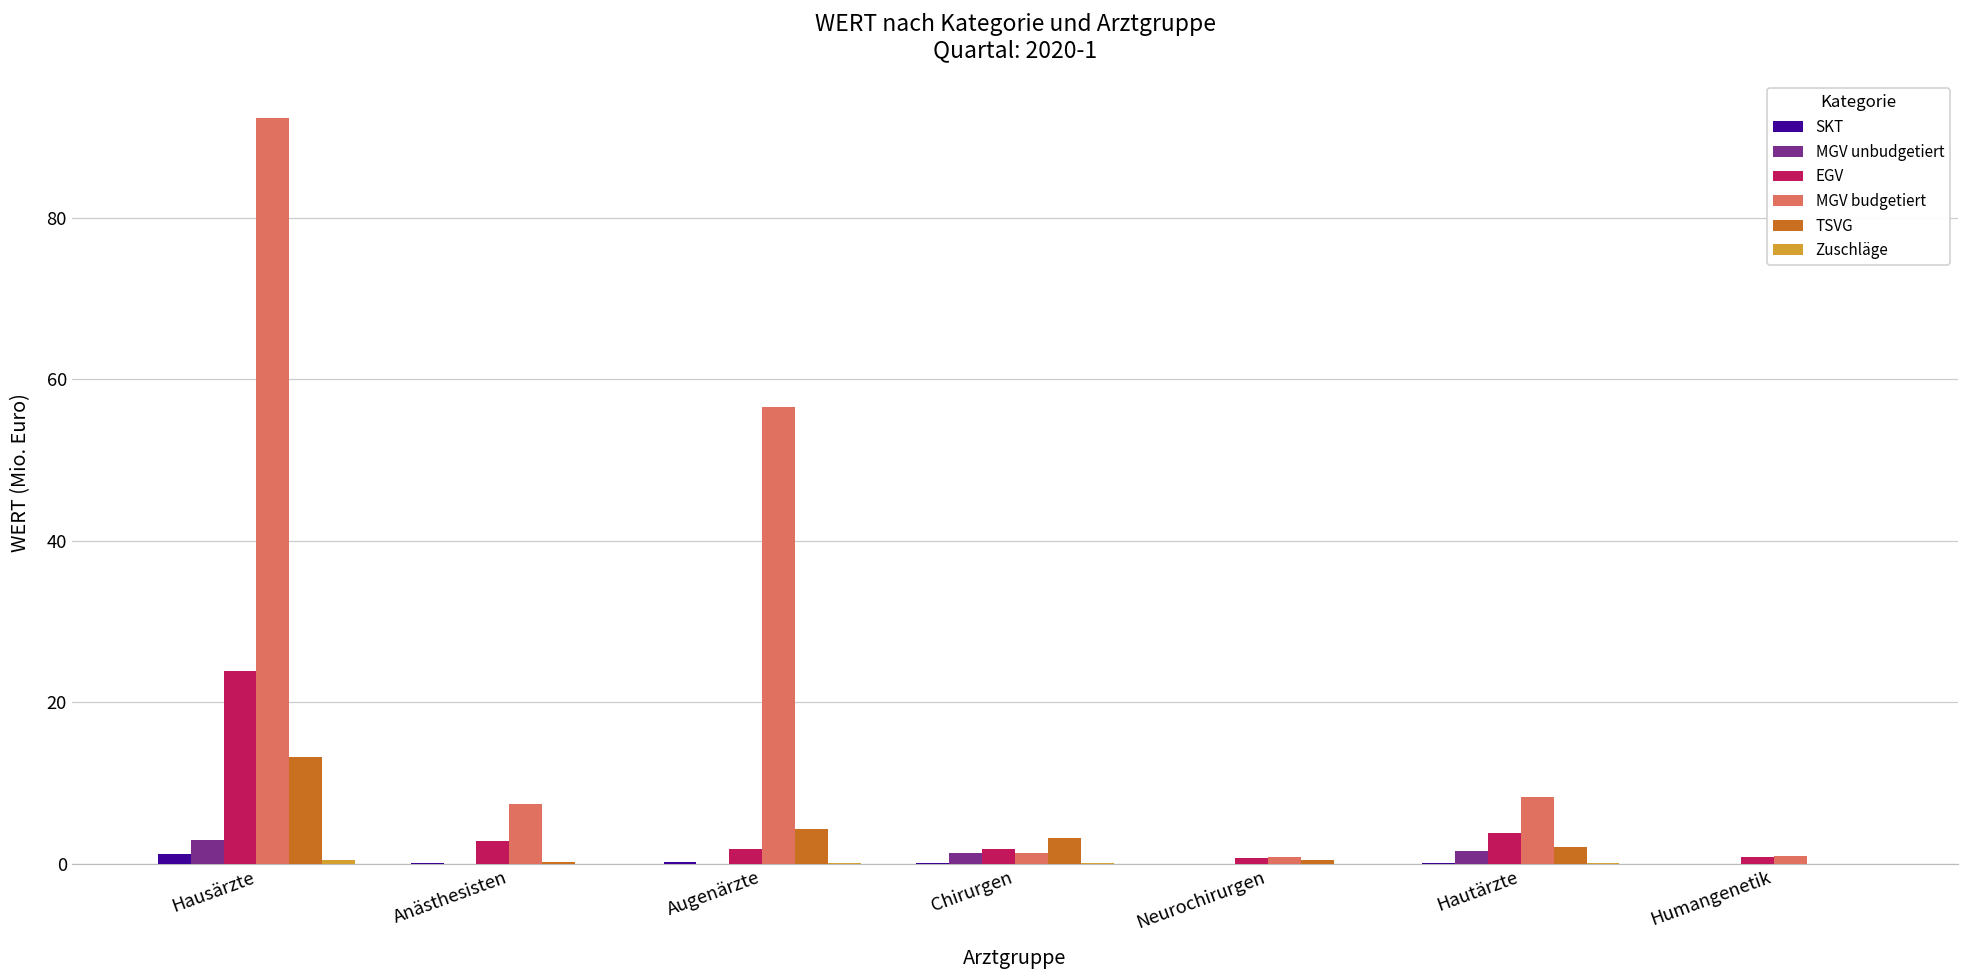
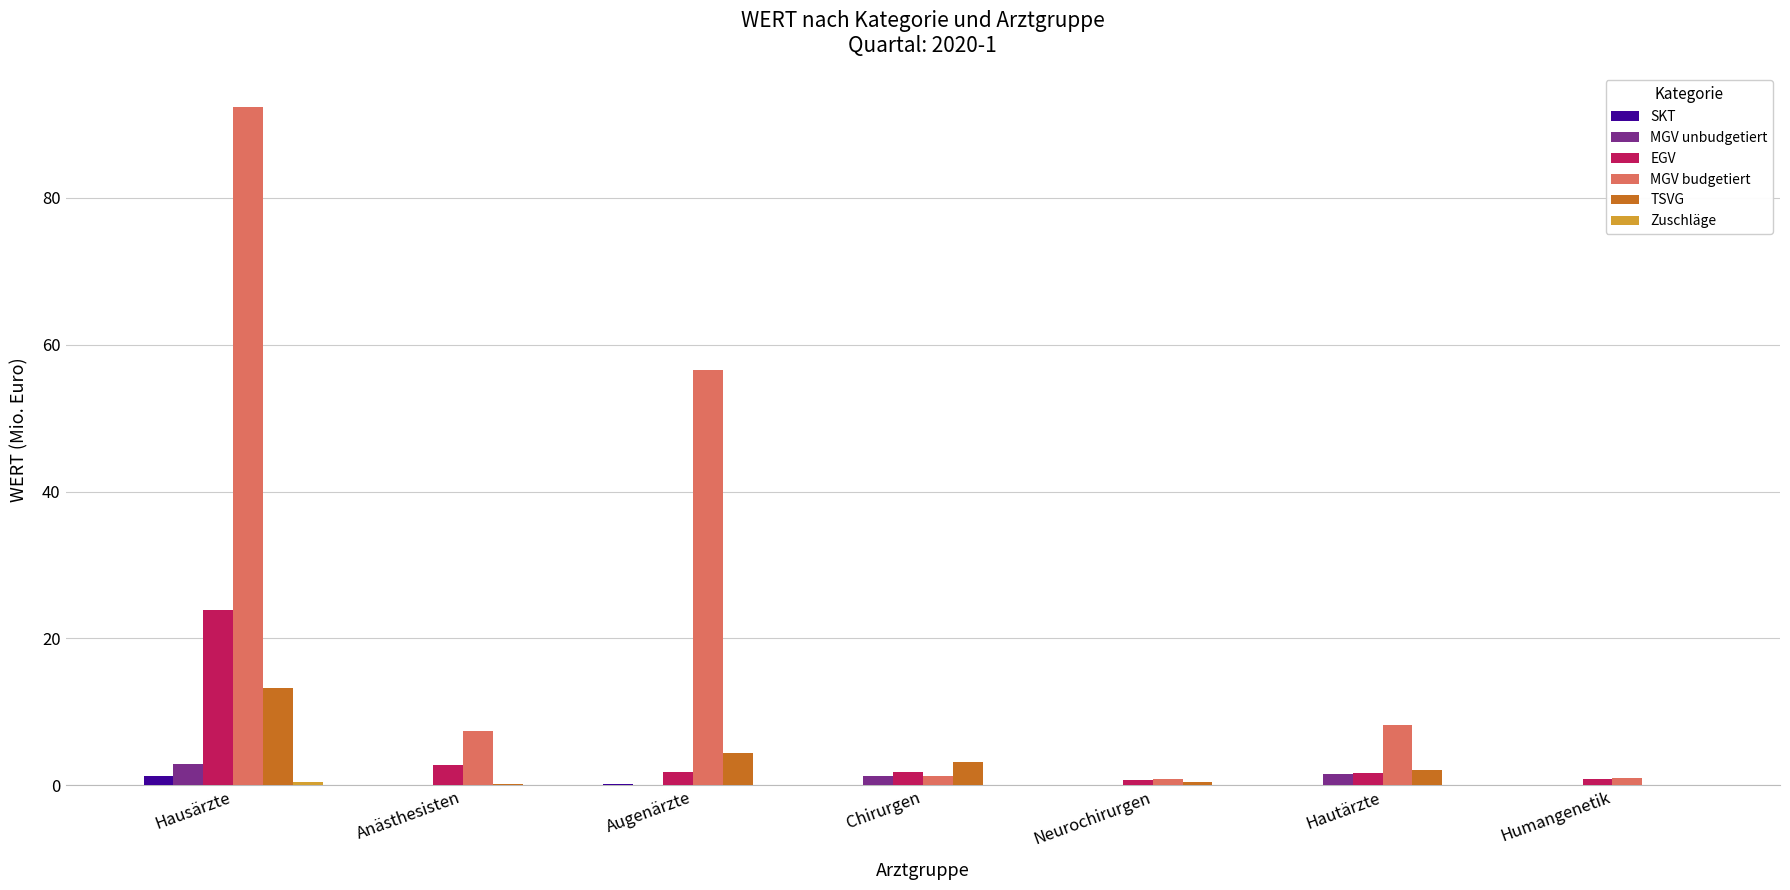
  {
    "SKT": {
      "Hausärzte": 1
    },
    "MGV unbudgetiert": {
      "Hausärzte": 3,
      "Chirurgen": 1,
      "Hautärzte": 2
    },
    "EGV": {
      "Hausärzte": 24,
      "Anästhesisten": 3,
      "Augenärzte": 2,
      "Chirurgen": 2,
      "Neurochirurgen": 1,
-     "Hautärzte": 4,
+     "Hautärzte": 2,
      "Humangenetik": 1
    },
    "MGV budgetiert": {
      "Hausärzte": 92,
      "Anästhesisten": 7,
      "Augenärzte": 57,
      "Chirurgen": 1,
      "Neurochirurgen": 1,
      "Hautärzte": 8,
      "Humangenetik": 1
    }
  }
